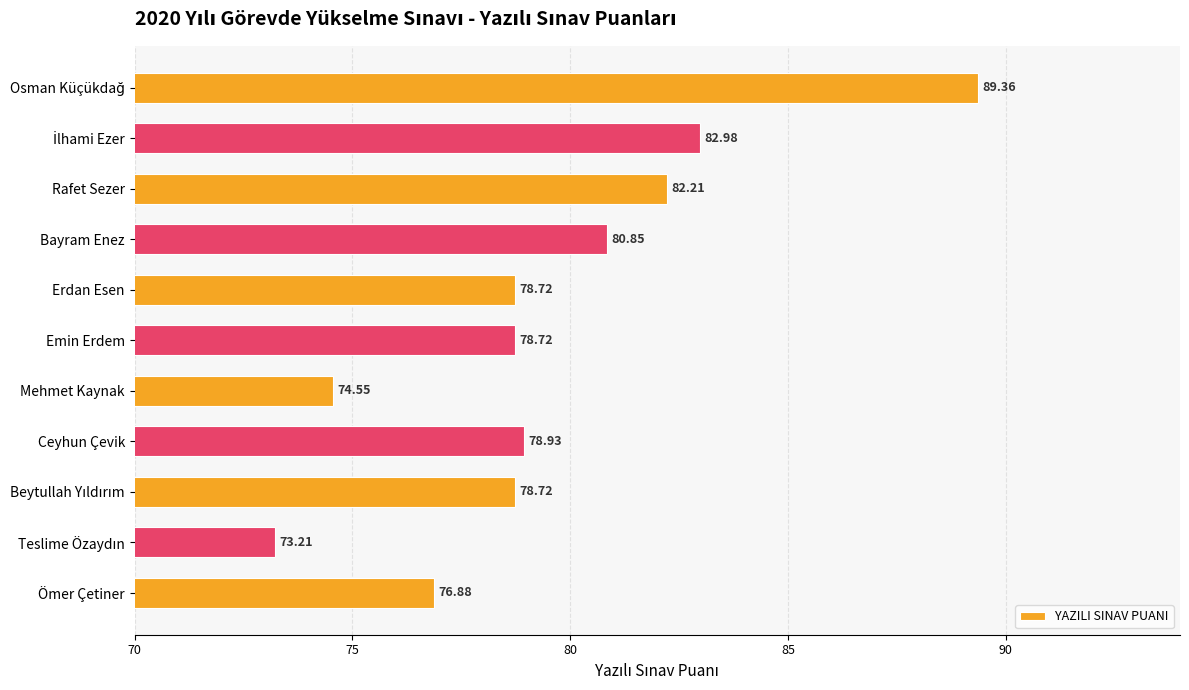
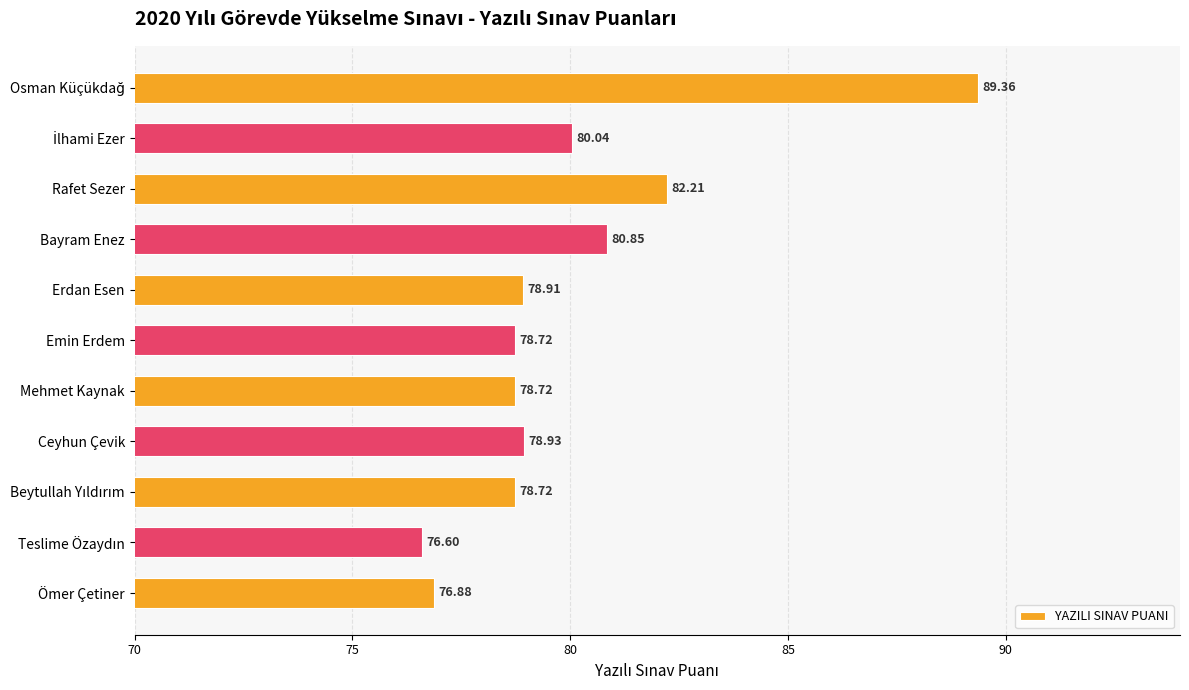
  {
    "Osman Küçükdağ": 89.36,
-   "İlhami Ezer": 82.98,
+   "İlhami Ezer": 80.04,
    "Rafet Sezer": 82.21,
    "Bayram Enez": 80.85,
-   "Erdan Esen": 78.72,
+   "Erdan Esen": 78.91,
    "Emin Erdem": 78.72,
-   "Mehmet Kaynak": 74.55,
+   "Mehmet Kaynak": 78.72,
    "Ceyhun Çevik": 78.93,
    "Beytullah Yıldırım": 78.72,
-   "Teslime Özaydın": 73.21,
+   "Teslime Özaydın": 76.60,
    "Ömer Çetiner": 76.88
  }
